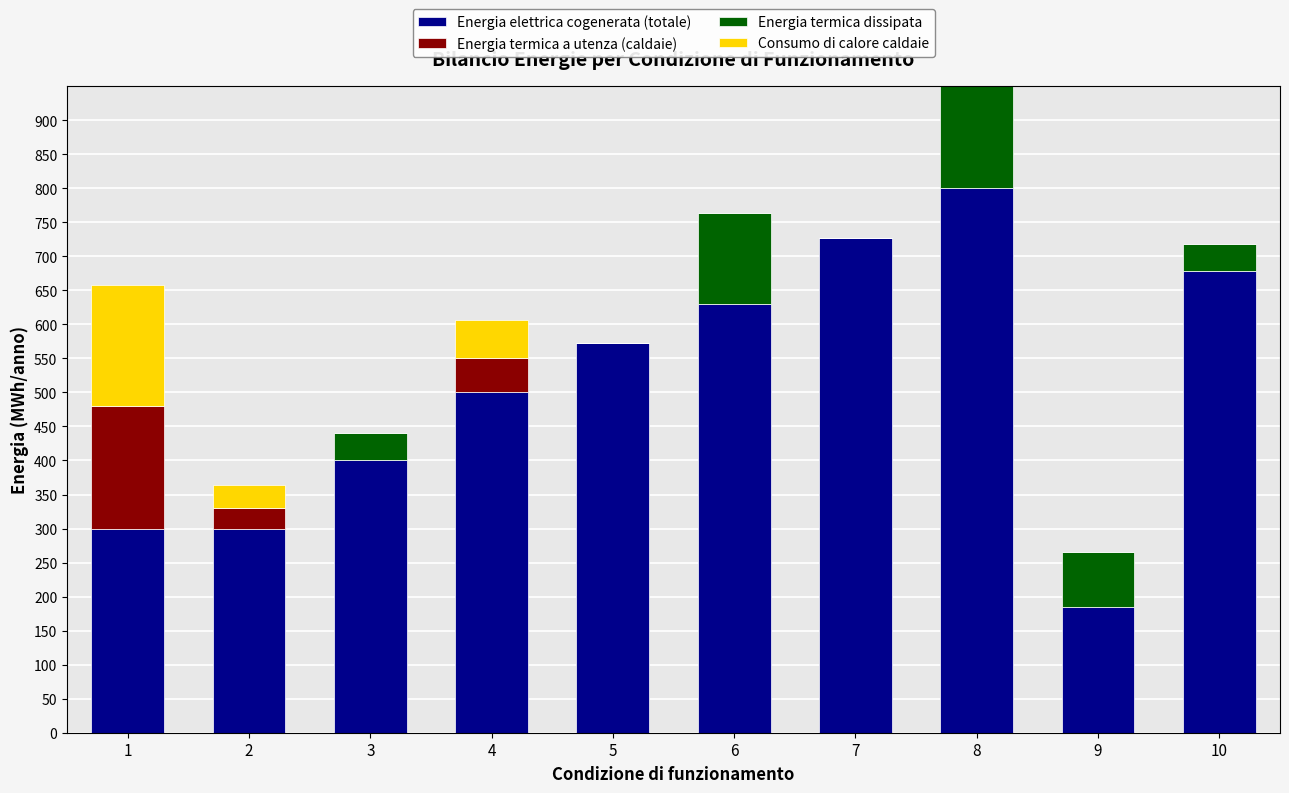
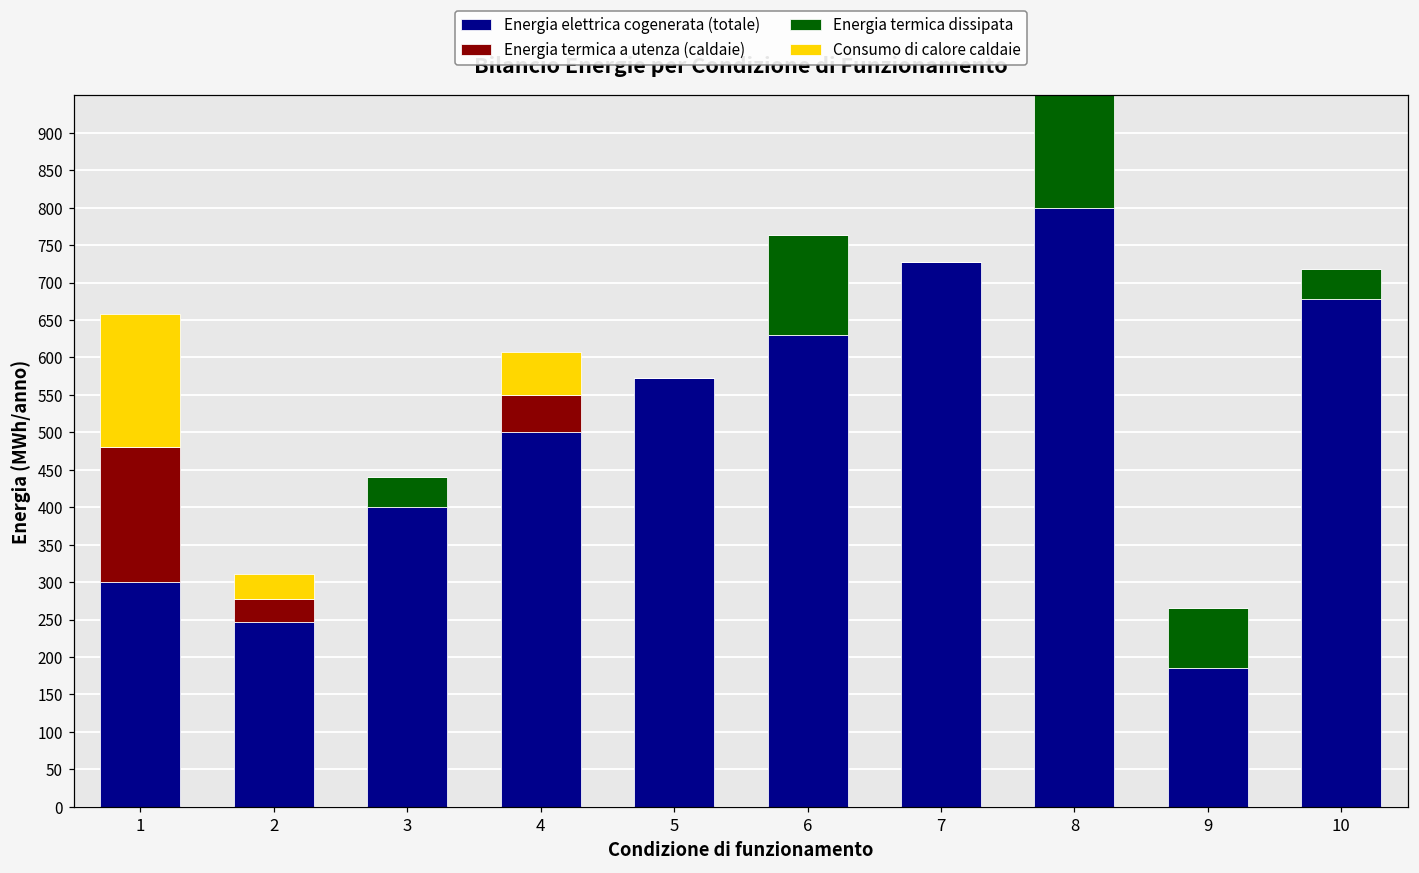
  {
    "Energia elettrica cogenerata (totale)": {
      "1": 300,
-     "2": 300,
+     "2": 250,
      "3": 400,
      "4": 500,
      "5": 570,
      "6": 630,
      "7": 730,
      "8": 800,
      "9": 190,
      "10": 680
    },
    "Energia termica a utenza (caldaie)": {
      "1": 180,
      "2": 30,
      "3": 0,
      "4": 50,
      "5": 0,
      "6": 0,
      "7": 0,
      "8": 0,
      "9": 0,
      "10": 0
    },
    "Energia termica dissipata": {
      "1": 0,
      "2": 0,
      "3": 40,
      "4": 0,
      "5": 0,
      "6": 130,
      "7": 0,
      "9": 80,
      "10": 40
    },
    "Consumo di calore caldaie": {
      "1": 180,
      "2": 30,
      "3": 0,
      "4": 60,
      "5": 0,
      "6": 0,
      "7": 0,
      "9": 0,
      "10": 0
    }
  }
